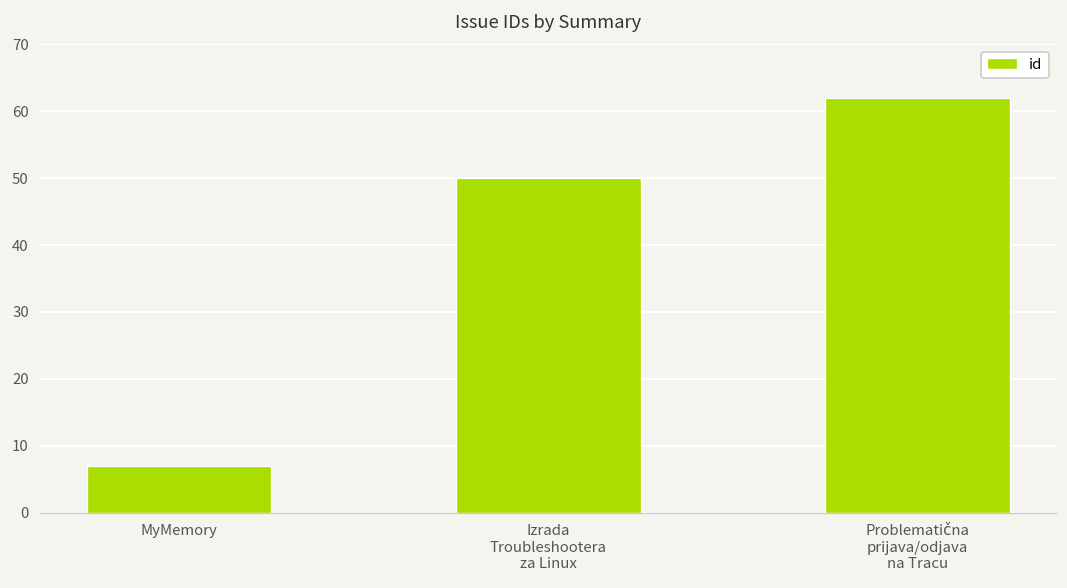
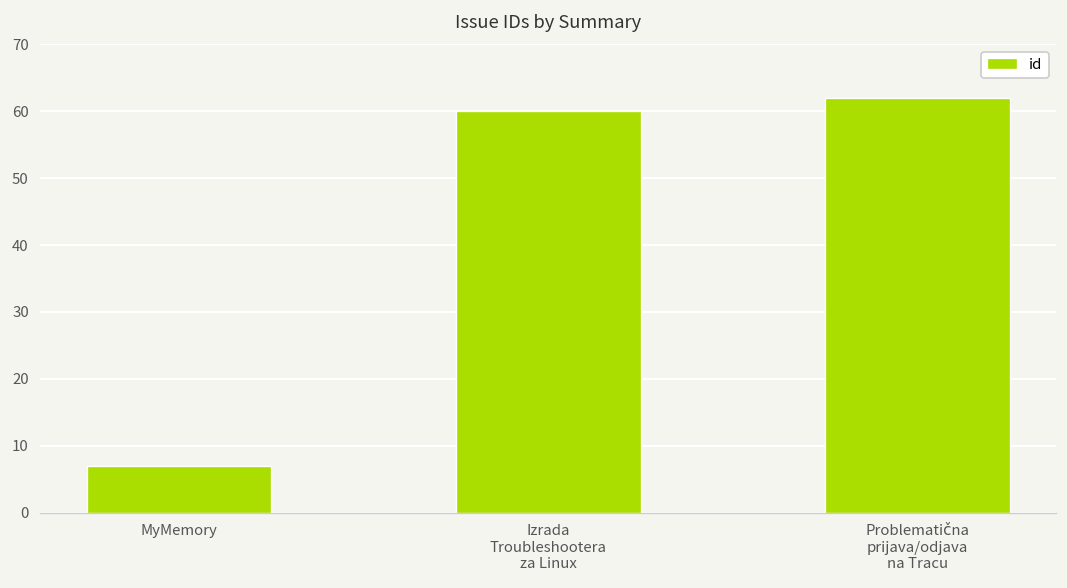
  {
    "MyMemory": 7,
-   "Izrada Troubleshootera za Linux": 50,
+   "Izrada Troubleshootera za Linux": 60,
    "Problematična prijava/odjava na Tracu": 62
  }
